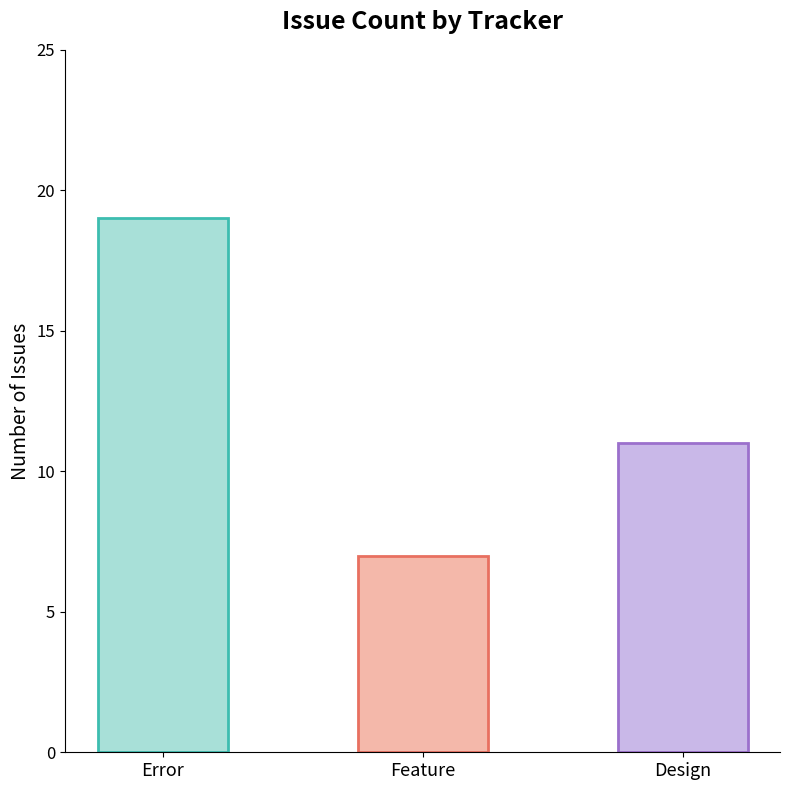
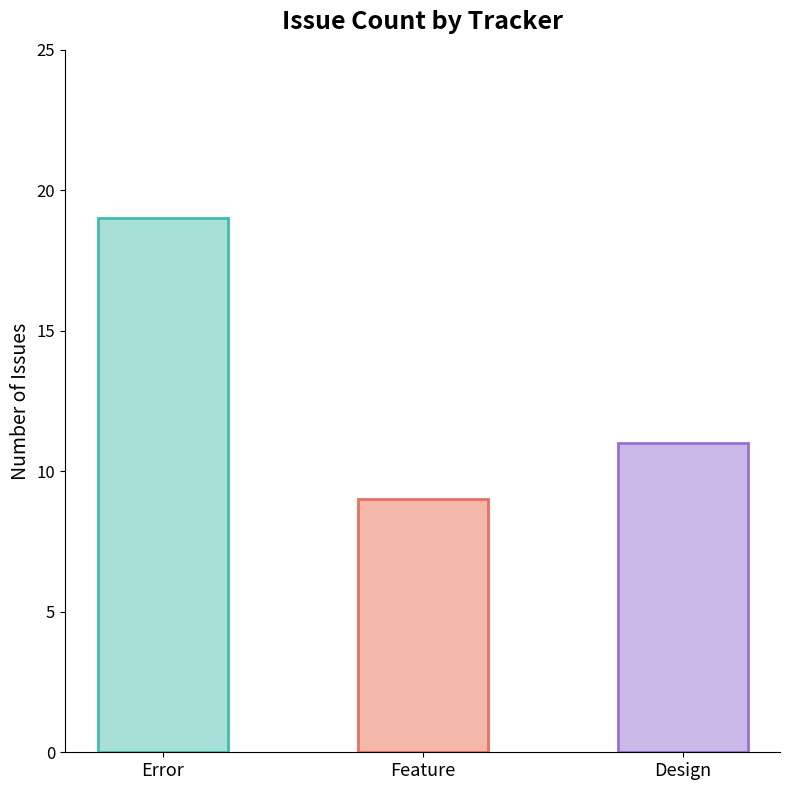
  {
    "Error": 19,
-   "Feature": 7,
+   "Feature": 9,
    "Design": 11
  }
